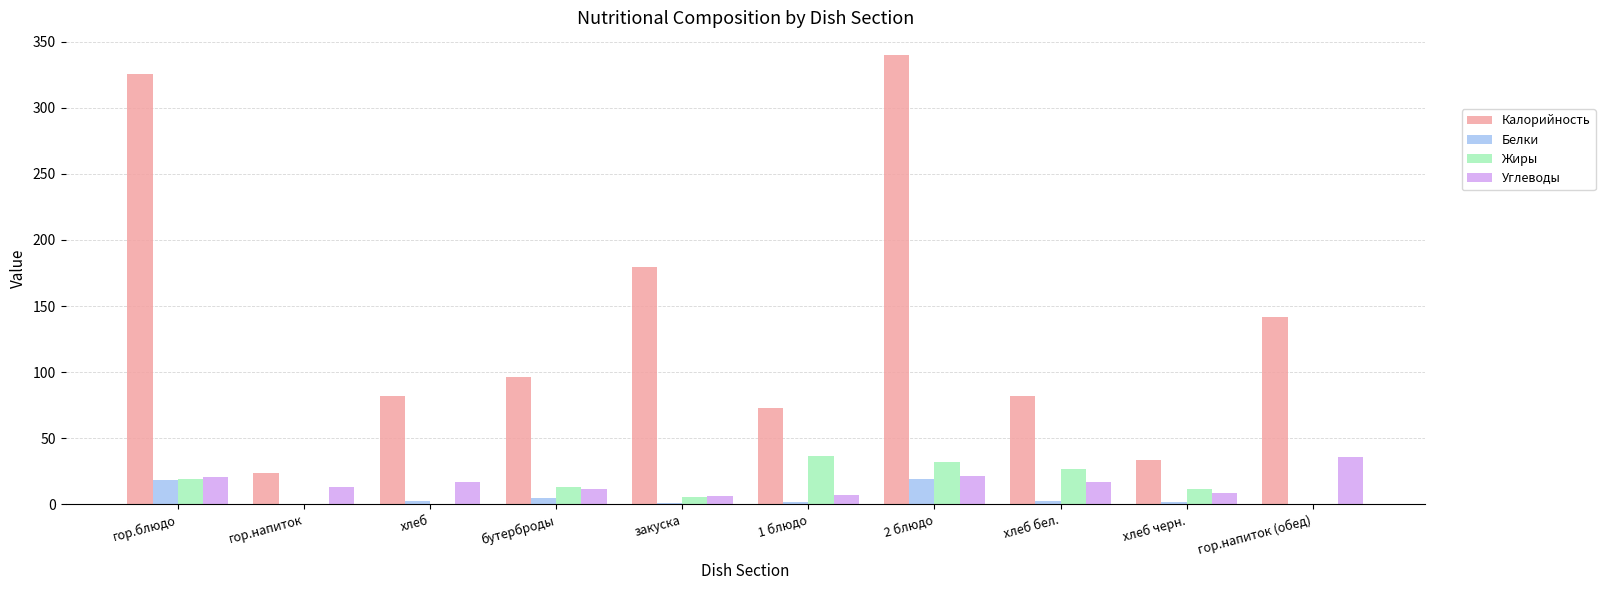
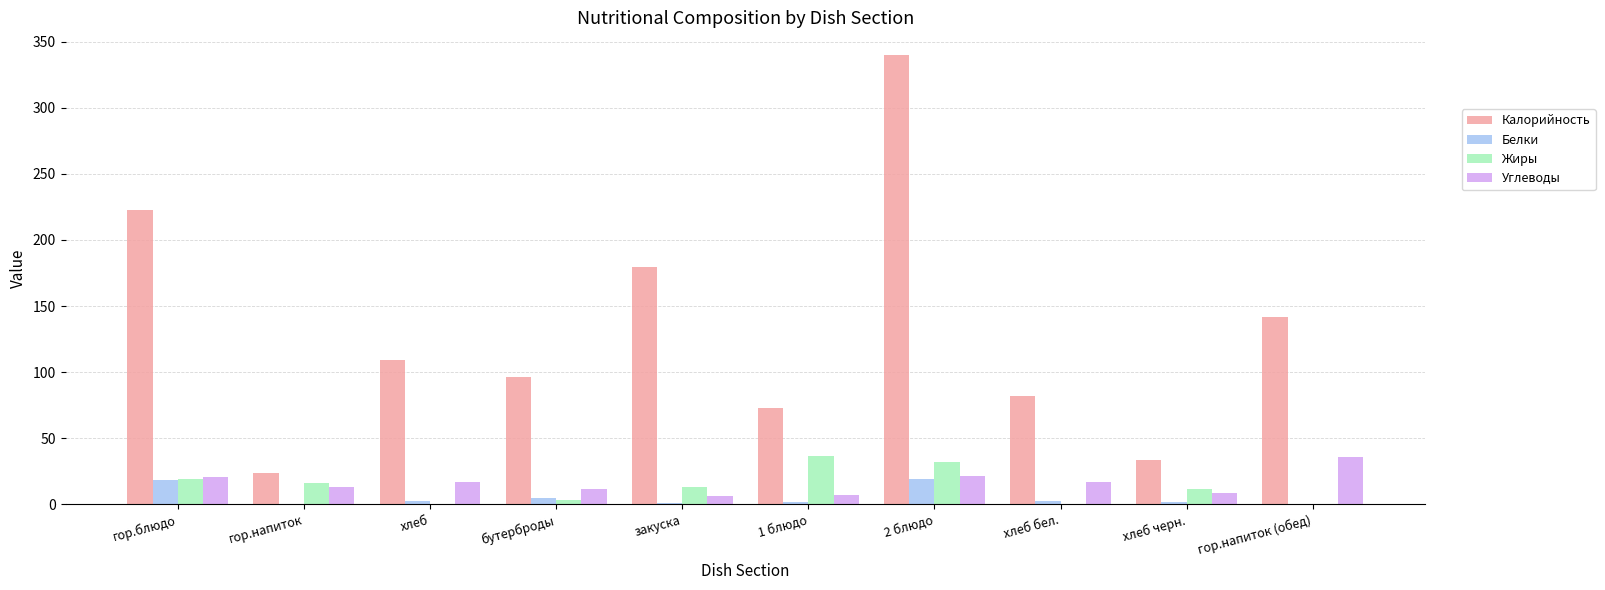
  {
    "Калорийность": {
-     "гор.блюдо": 326,
+     "гор.блюдо": 223,
      "гор.напиток": 24,
-     "хлеб": 82,
+     "хлеб": 109,
      "бутерброды": 96,
      "закуска": 179,
      "1 блюдо": 73,
      "2 блюдо": 340,
      "хлеб бел.": 82,
      "хлеб черн.": 34,
      "гор.напиток (обед)": 142
    },
    "Жиры": {
      "гор.блюдо": 19,
-     "гор.напиток": 0,
-     "бутерброды": 13,
-     "закуска": 5,
+     "гор.напиток": 16,
+     "бутерброды": 4,
+     "закуска": 13,
      "1 блюдо": 36,
      "2 блюдо": 32,
-     "хлеб бел.": 27,
+     "хлеб бел.": 0,
      "хлеб черн.": 12,
      "гор.напиток (обед)": 0
    }
  }
